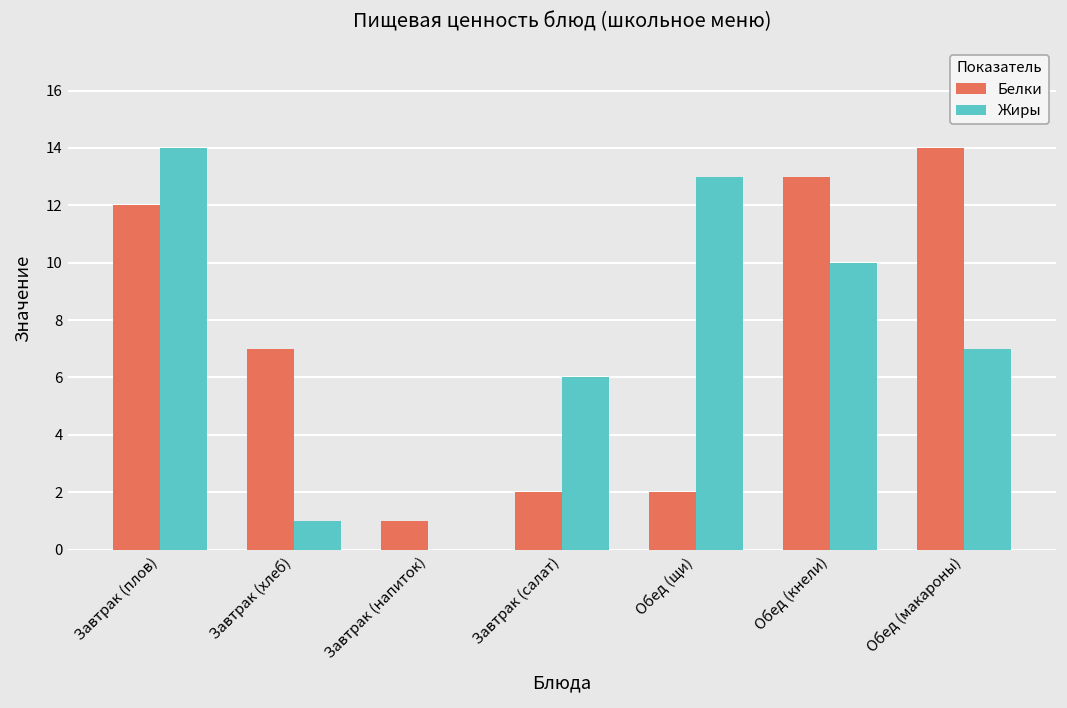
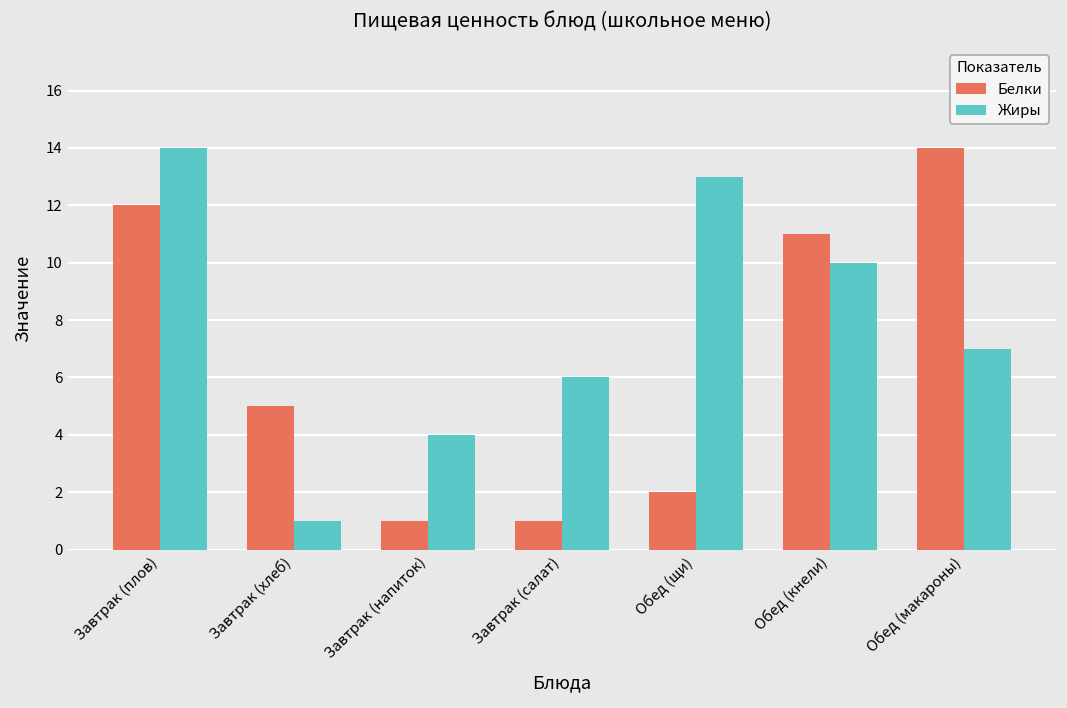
  {
    "Белки": {
      "Завтрак (плов)": 12,
-     "Завтрак (хлеб)": 7,
+     "Завтрак (хлеб)": 5,
      "Завтрак (напиток)": 1,
-     "Завтрак (салат)": 2,
+     "Завтрак (салат)": 1,
      "Обед (щи)": 2,
-     "Обед (кнели)": 13,
+     "Обед (кнели)": 11,
      "Обед (макароны)": 14
    },
    "Жиры": {
      "Завтрак (плов)": 14,
      "Завтрак (хлеб)": 1,
-     "Завтрак (напиток)": 0,
+     "Завтрак (напиток)": 4,
      "Завтрак (салат)": 6,
      "Обед (щи)": 13,
      "Обед (кнели)": 10,
      "Обед (макароны)": 7
    }
  }
